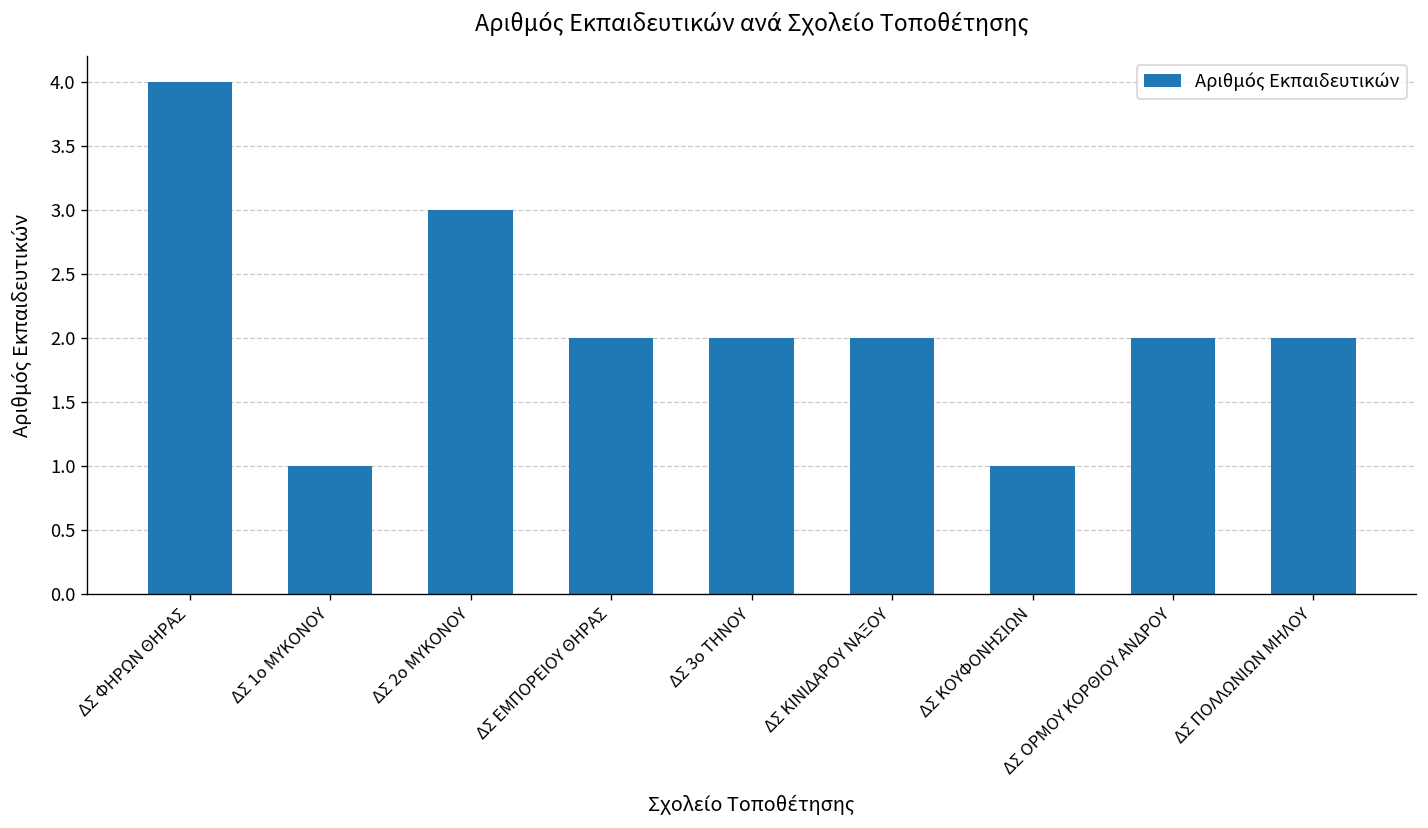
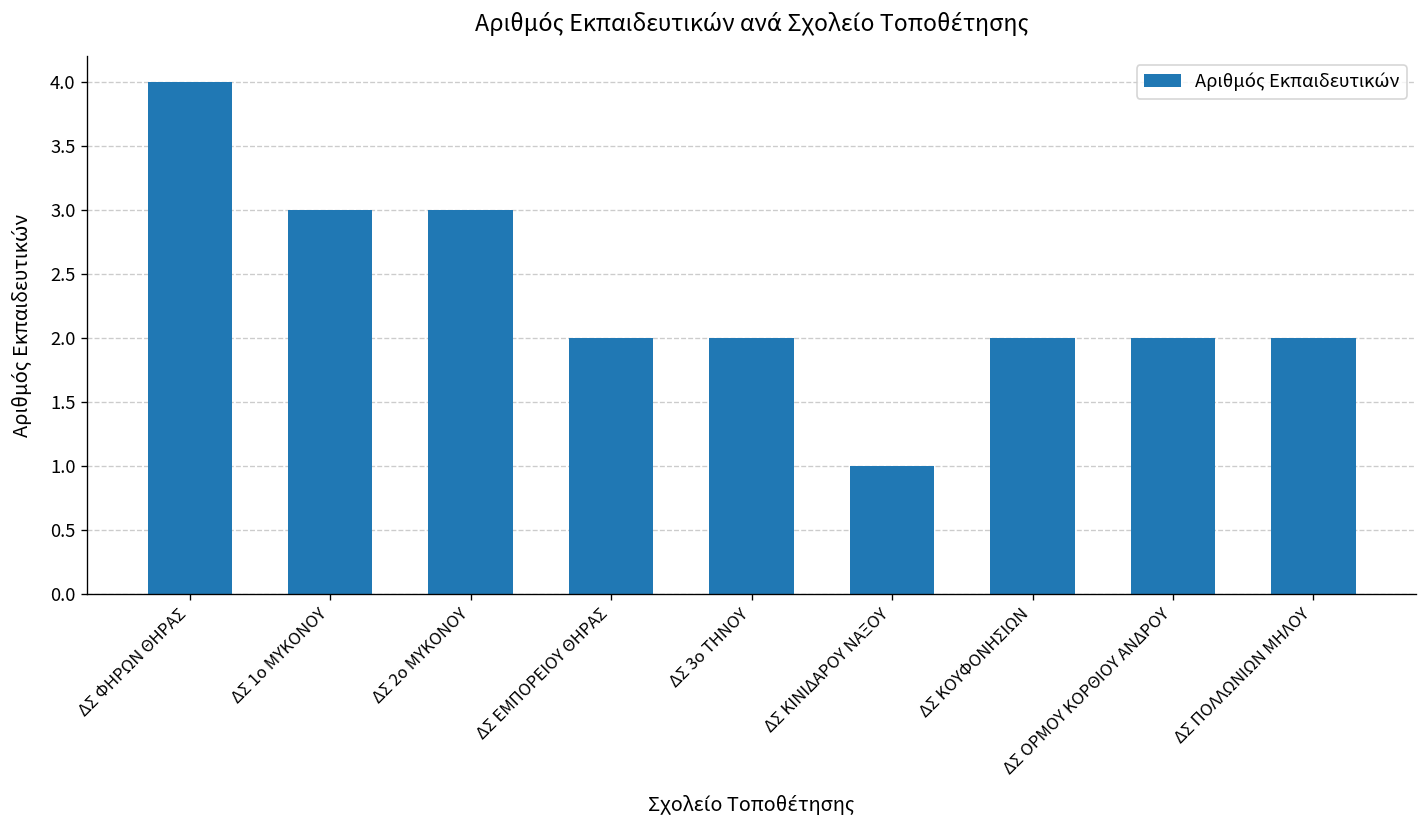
  {
    "ΔΣ ΦΗΡΩΝ ΘΗΡΑΣ": 4,
-   "ΔΣ 1ο ΜΥΚΟΝΟΥ": 1,
+   "ΔΣ 1ο ΜΥΚΟΝΟΥ": 3,
    "ΔΣ 2ο ΜΥΚΟΝΟΥ": 3,
    "ΔΣ ΕΜΠΟΡΕΙΟΥ ΘΗΡΑΣ": 2,
    "ΔΣ 3ο ΤΗΝΟΥ": 2,
-   "ΔΣ ΚΙΝΙΔΑΡΟΥ ΝΑΞΟΥ": 2,
-   "ΔΣ ΚΟΥΦΟΝΗΣΙΩΝ": 1,
+   "ΔΣ ΚΙΝΙΔΑΡΟΥ ΝΑΞΟΥ": 1,
+   "ΔΣ ΚΟΥΦΟΝΗΣΙΩΝ": 2,
    "ΔΣ ΟΡΜΟΥ ΚΟΡΘΙΟΥ ΑΝΔΡΟΥ": 2,
    "ΔΣ ΠΟΛΛΩΝΙΩΝ ΜΗΛΟΥ": 2
  }
